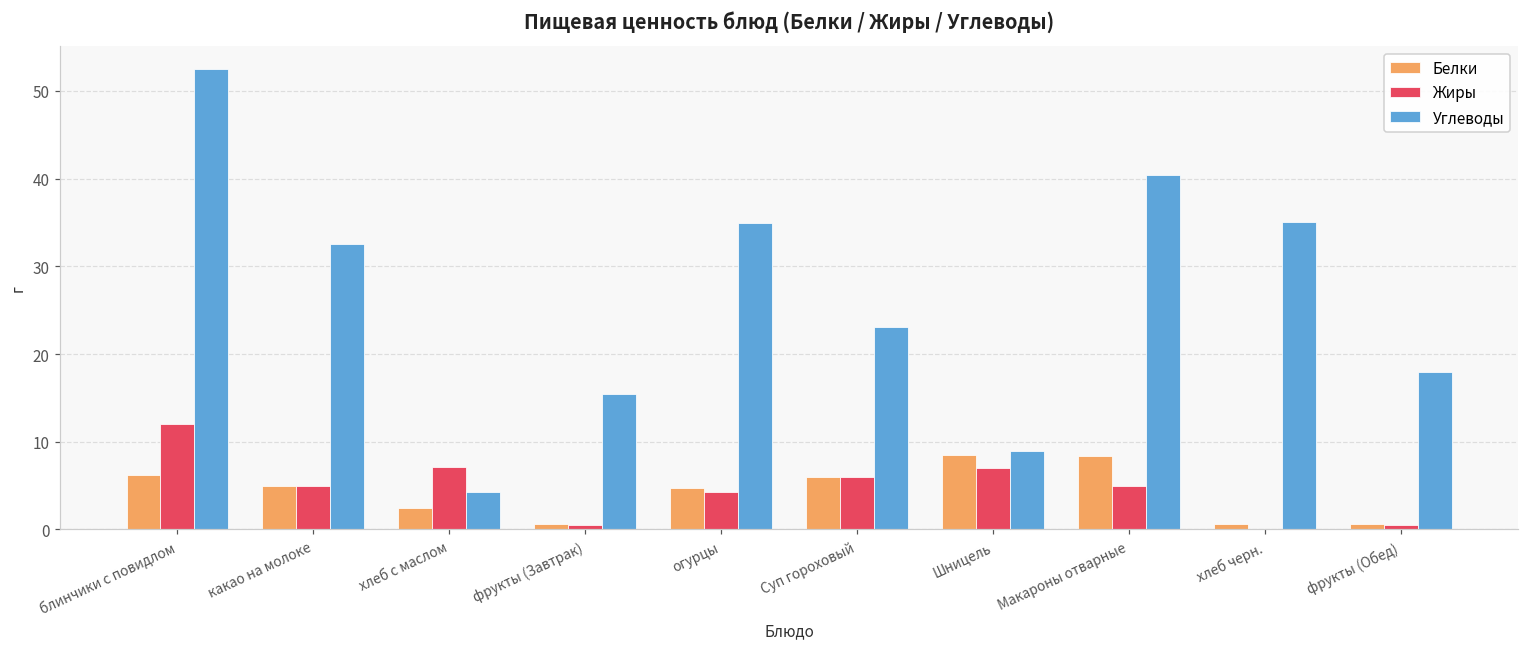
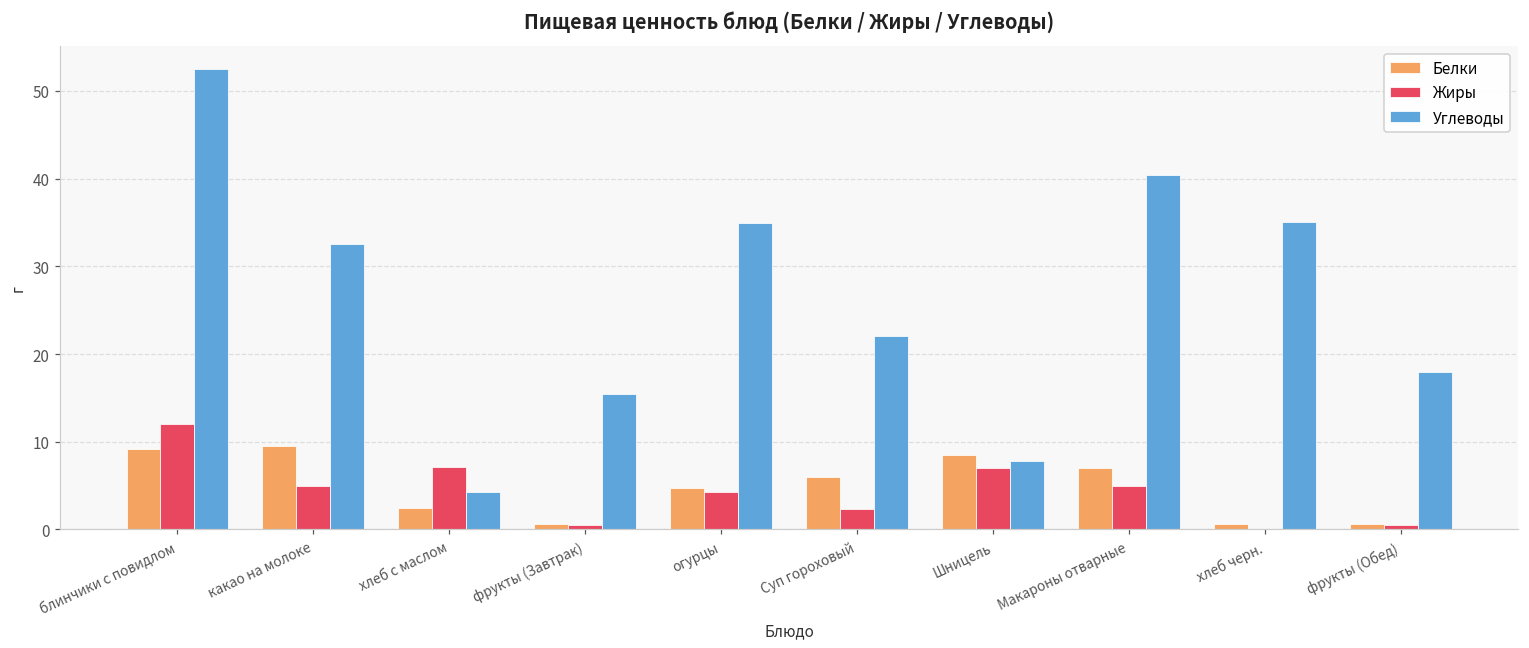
  {
    "Белки": {
-     "блинчики с повидлом": 6,
-     "какао на молоке": 5,
+     "блинчики с повидлом": 9,
+     "какао на молоке": 10,
      "хлеб с маслом": 2,
      "фрукты (Завтрак)": 1,
      "огурцы": 5,
      "Суп гороховый": 6,
      "Шницель": 9,
-     "Макароны отварные": 8,
+     "Макароны отварные": 7,
      "хлеб черн.": 1,
      "фрукты (Обед)": 1
    },
    "Жиры": {
      "блинчики с повидлом": 12,
      "какао на молоке": 5,
      "хлеб с маслом": 7,
      "фрукты (Завтрак)": 1,
      "огурцы": 4,
-     "Суп гороховый": 6,
+     "Суп гороховый": 2,
      "Шницель": 7,
      "Макароны отварные": 5,
      "хлеб черн.": 0,
      "фрукты (Обед)": 1
    },
    "Углеводы": {
      "блинчики с повидлом": 53,
      "какао на молоке": 33,
      "хлеб с маслом": 4,
      "фрукты (Завтрак)": 16,
      "огурцы": 35,
-     "Суп гороховый": 23,
-     "Шницель": 9,
+     "Суп гороховый": 22,
+     "Шницель": 8,
      "Макароны отварные": 40,
      "хлеб черн.": 35,
      "фрукты (Обед)": 18
    }
  }
